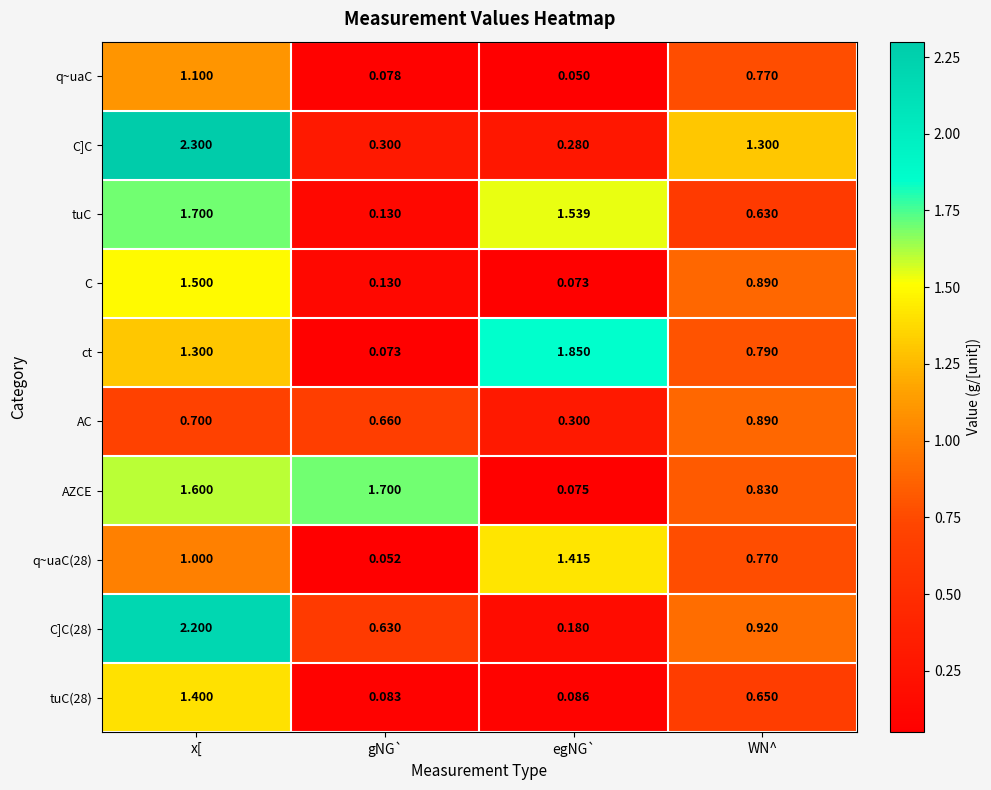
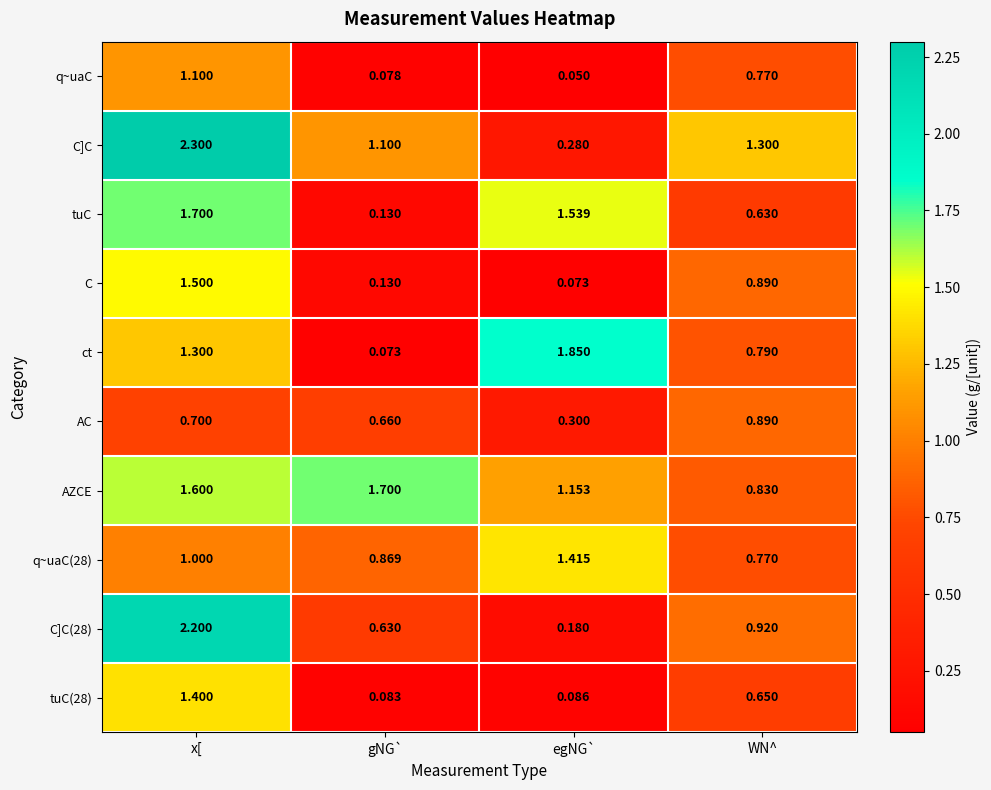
  {
    "q~uaC": {
      "x[": 1.100,
      "gNG`": 0.078,
      "egNG`": 0.050,
      "WN^": 0.770
    },
    "C]C": {
      "x[": 2.300,
-     "gNG`": 0.300,
+     "gNG`": 1.100,
      "egNG`": 0.280,
      "WN^": 1.300
    },
    "tuC": {
      "x[": 1.700,
      "gNG`": 0.130,
      "egNG`": 1.539,
      "WN^": 0.630
    },
    "C": {
      "x[": 1.500,
      "gNG`": 0.130,
      "egNG`": 0.073,
      "WN^": 0.890
    },
    "ct": {
      "x[": 1.300,
      "gNG`": 0.073,
      "egNG`": 1.850,
      "WN^": 0.790
    },
    "AC": {
      "x[": 0.700,
      "gNG`": 0.660,
      "egNG`": 0.300,
      "WN^": 0.890
    },
    "AZCE": {
      "x[": 1.600,
      "gNG`": 1.700,
-     "egNG`": 0.075,
+     "egNG`": 1.153,
      "WN^": 0.830
    },
    "q~uaC(28)": {
      "x[": 1.000,
-     "gNG`": 0.052,
+     "gNG`": 0.869,
      "egNG`": 1.415,
      "WN^": 0.770
    },
    "C]C(28)": {
      "x[": 2.200,
      "gNG`": 0.630,
      "egNG`": 0.180,
      "WN^": 0.920
    },
    "tuC(28)": {
      "x[": 1.400,
      "gNG`": 0.083,
      "egNG`": 0.086,
      "WN^": 0.650
    }
  }
